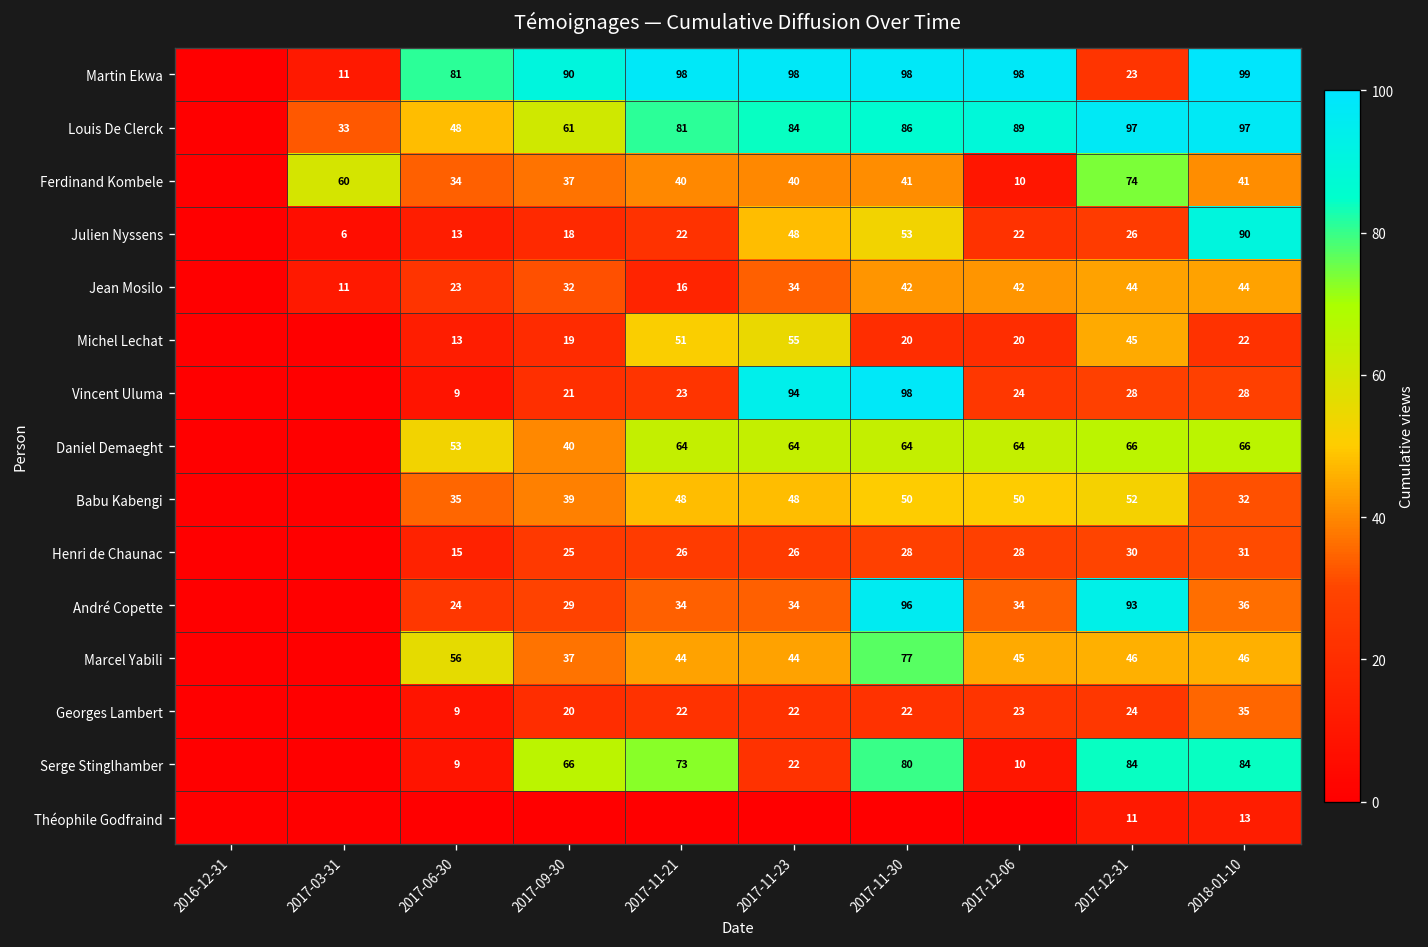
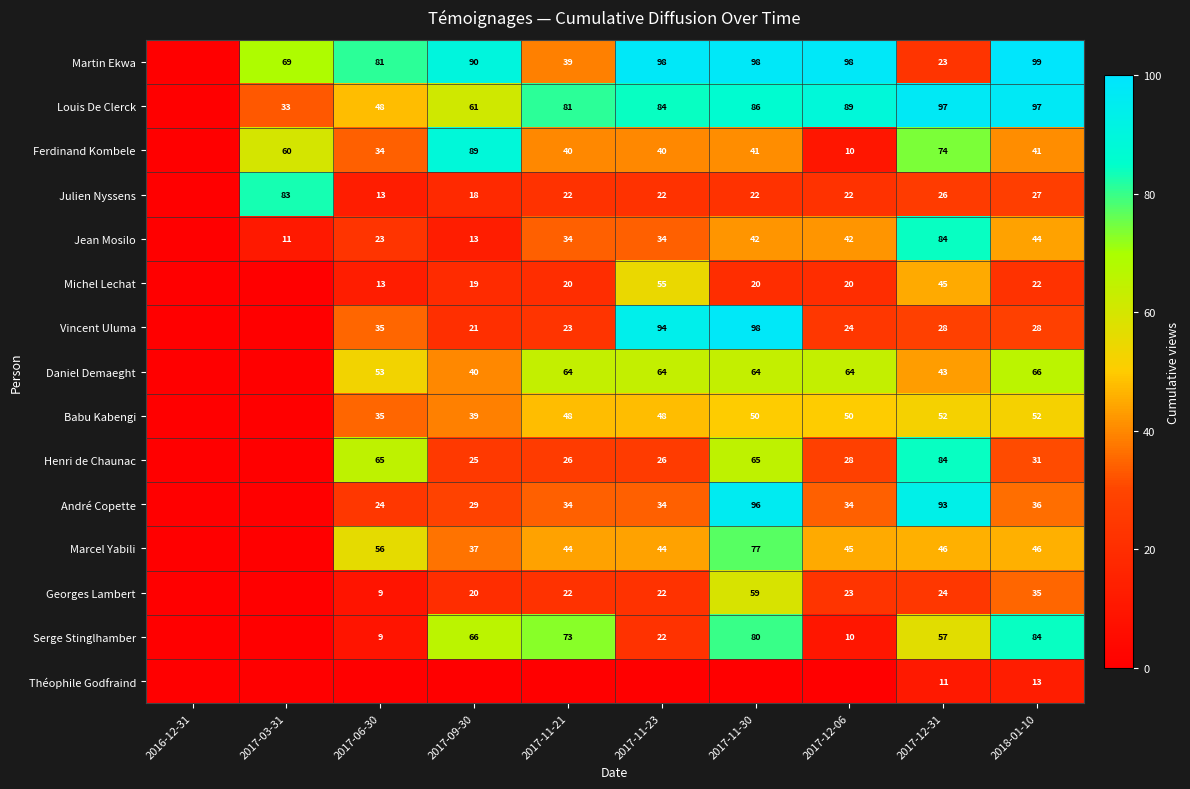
  {
    "Martin Ekwa": {
-     "2017-03-31": 11,
+     "2017-03-31": 69,
      "2017-06-30": 81,
      "2017-09-30": 90,
-     "2017-11-21": 98,
+     "2017-11-21": 39,
      "2017-11-23": 98,
      "2017-11-30": 98,
      "2017-12-06": 98,
      "2017-12-31": 23,
      "2018-01-10": 99
    },
    "Louis De Clerck": {
      "2017-03-31": 33,
      "2017-06-30": 48,
      "2017-09-30": 61,
      "2017-11-21": 81,
      "2017-11-23": 84,
      "2017-11-30": 86,
      "2017-12-06": 89,
      "2017-12-31": 97,
      "2018-01-10": 97
    },
    "Ferdinand Kombele": {
      "2017-03-31": 60,
      "2017-06-30": 34,
-     "2017-09-30": 37,
+     "2017-09-30": 89,
      "2017-11-21": 40,
      "2017-11-23": 40,
      "2017-11-30": 41,
      "2017-12-06": 10,
      "2017-12-31": 74,
      "2018-01-10": 41
    },
    "Julien Nyssens": {
-     "2017-03-31": 6,
+     "2017-03-31": 83,
      "2017-06-30": 13,
      "2017-09-30": 18,
      "2017-11-21": 22,
-     "2017-11-23": 48,
-     "2017-11-30": 53,
+     "2017-11-23": 22,
+     "2017-11-30": 22,
      "2017-12-06": 22,
      "2017-12-31": 26,
-     "2018-01-10": 90
+     "2018-01-10": 27
    },
    "Jean Mosilo": {
      "2017-03-31": 11,
      "2017-06-30": 23,
-     "2017-09-30": 32,
-     "2017-11-21": 16,
+     "2017-09-30": 13,
+     "2017-11-21": 34,
      "2017-11-23": 34,
      "2017-11-30": 42,
      "2017-12-06": 42,
-     "2017-12-31": 44,
+     "2017-12-31": 84,
      "2018-01-10": 44
    },
    "Michel Lechat": {
      "2017-06-30": 13,
      "2017-09-30": 19,
-     "2017-11-21": 51,
+     "2017-11-21": 20,
      "2017-11-23": 55,
      "2017-11-30": 20,
      "2017-12-06": 20,
      "2017-12-31": 45,
      "2018-01-10": 22
    },
    "Vincent Uluma": {
-     "2017-06-30": 9,
+     "2017-06-30": 35,
      "2017-09-30": 21,
      "2017-11-21": 23,
      "2017-11-23": 94,
      "2017-11-30": 98,
      "2017-12-06": 24,
      "2017-12-31": 28,
      "2018-01-10": 28
    },
    "Daniel Demaeght": {
      "2017-06-30": 53,
      "2017-09-30": 40,
      "2017-11-21": 64,
      "2017-11-23": 64,
      "2017-11-30": 64,
      "2017-12-06": 64,
-     "2017-12-31": 66,
+     "2017-12-31": 43,
      "2018-01-10": 66
    },
    "Babu Kabengi": {
      "2017-06-30": 35,
      "2017-09-30": 39,
      "2017-11-21": 48,
      "2017-11-23": 48,
      "2017-11-30": 50,
      "2017-12-06": 50,
      "2017-12-31": 52,
-     "2018-01-10": 32
+     "2018-01-10": 52
    },
    "Henri de Chaunac": {
-     "2017-06-30": 15,
+     "2017-06-30": 65,
      "2017-09-30": 25,
      "2017-11-21": 26,
      "2017-11-23": 26,
-     "2017-11-30": 28,
+     "2017-11-30": 65,
      "2017-12-06": 28,
-     "2017-12-31": 30,
+     "2017-12-31": 84,
      "2018-01-10": 31
    },
    "André Copette": {
      "2017-06-30": 24,
      "2017-09-30": 29,
      "2017-11-21": 34,
      "2017-11-23": 34,
      "2017-11-30": 96,
      "2017-12-06": 34,
      "2017-12-31": 93,
      "2018-01-10": 36
    },
    "Marcel Yabili": {
      "2017-06-30": 56,
      "2017-09-30": 37,
      "2017-11-21": 44,
      "2017-11-23": 44,
      "2017-11-30": 77,
      "2017-12-06": 45,
      "2017-12-31": 46,
      "2018-01-10": 46
    },
    "Georges Lambert": {
      "2017-06-30": 9,
      "2017-09-30": 20,
      "2017-11-21": 22,
      "2017-11-23": 22,
-     "2017-11-30": 22,
+     "2017-11-30": 59,
      "2017-12-06": 23,
      "2017-12-31": 24,
      "2018-01-10": 35
    },
    "Serge Stinglhamber": {
      "2017-06-30": 9,
      "2017-09-30": 66,
      "2017-11-21": 73,
      "2017-11-23": 22,
      "2017-11-30": 80,
      "2017-12-06": 10,
-     "2017-12-31": 84,
+     "2017-12-31": 57,
      "2018-01-10": 84
    },
    "Théophile Godfraind": {
      "2017-12-31": 11,
      "2018-01-10": 13
    }
  }
